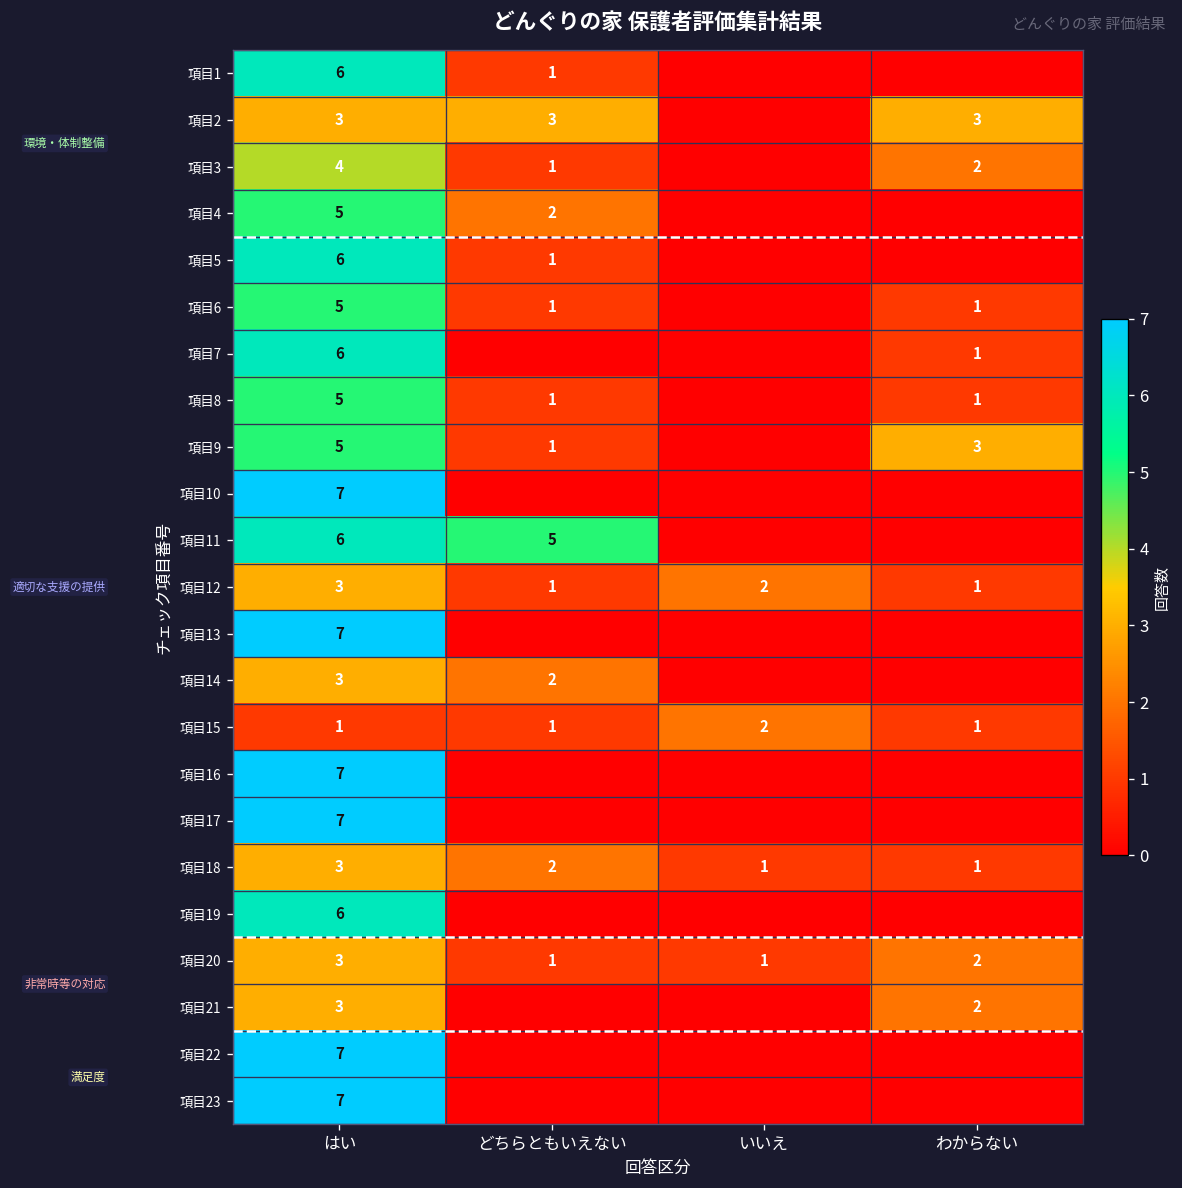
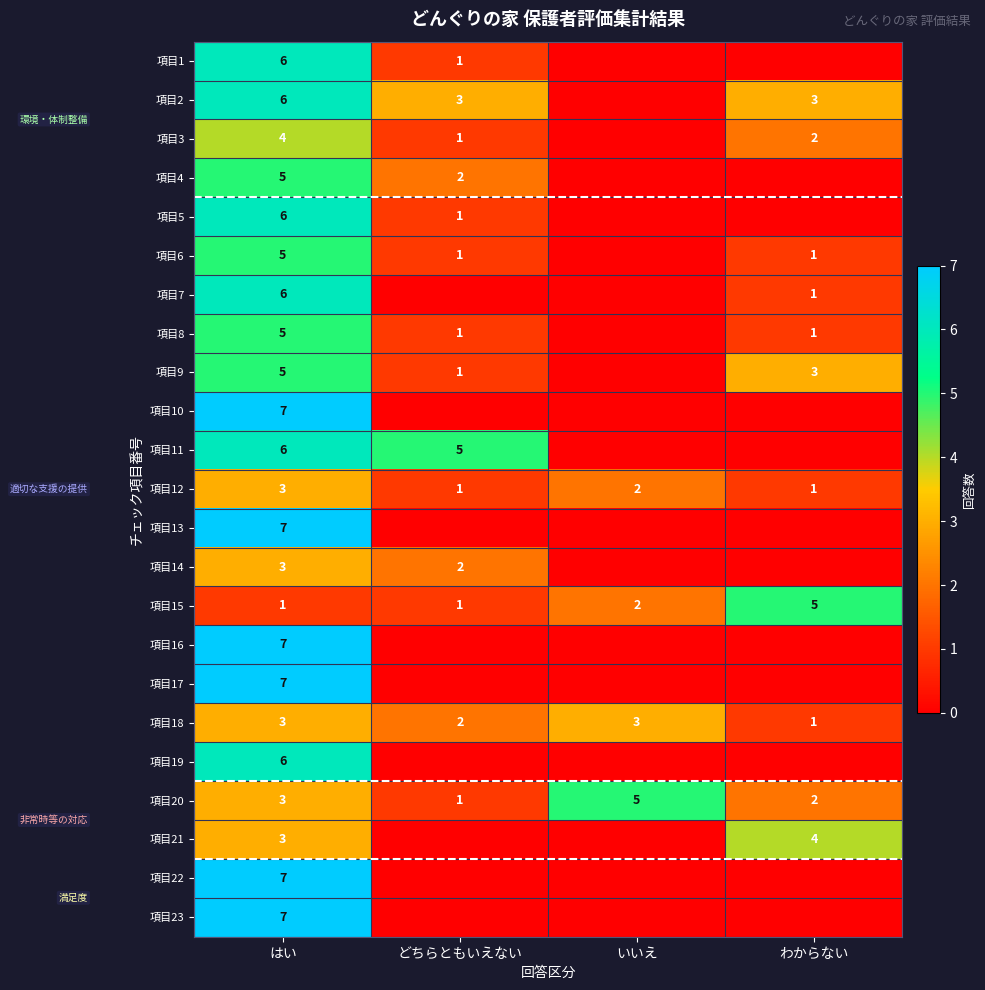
  {
    "項目1": {
      "はい": 6,
      "どちらともいえない": 1
    },
    "項目2": {
-     "はい": 3,
+     "はい": 6,
      "どちらともいえない": 3,
      "わからない": 3
    },
    "項目3": {
      "はい": 4,
      "どちらともいえない": 1,
      "わからない": 2
    },
    "項目4": {
      "はい": 5,
      "どちらともいえない": 2
    },
    "項目5": {
      "はい": 6,
      "どちらともいえない": 1
    },
    "項目6": {
      "はい": 5,
      "どちらともいえない": 1,
      "わからない": 1
    },
    "項目7": {
      "はい": 6,
      "わからない": 1
    },
    "項目8": {
      "はい": 5,
      "どちらともいえない": 1,
      "わからない": 1
    },
    "項目9": {
      "はい": 5,
      "どちらともいえない": 1,
      "わからない": 3
    },
    "項目10": {
      "はい": 7
    },
    "項目11": {
      "はい": 6,
      "どちらともいえない": 5
    },
    "項目12": {
      "はい": 3,
      "どちらともいえない": 1,
      "いいえ": 2,
      "わからない": 1
    },
    "項目13": {
      "はい": 7
    },
    "項目14": {
      "はい": 3,
      "どちらともいえない": 2
    },
    "項目15": {
      "はい": 1,
      "どちらともいえない": 1,
      "いいえ": 2,
-     "わからない": 1
+     "わからない": 5
    },
    "項目16": {
      "はい": 7
    },
    "項目17": {
      "はい": 7
    },
    "項目18": {
      "はい": 3,
      "どちらともいえない": 2,
-     "いいえ": 1,
+     "いいえ": 3,
      "わからない": 1
    },
    "項目19": {
      "はい": 6
    },
    "項目20": {
      "はい": 3,
      "どちらともいえない": 1,
-     "いいえ": 1,
+     "いいえ": 5,
      "わからない": 2
    },
    "項目21": {
      "はい": 3,
-     "わからない": 2
+     "わからない": 4
    },
    "項目22": {
      "はい": 7
    },
    "項目23": {
      "はい": 7
    }
  }
